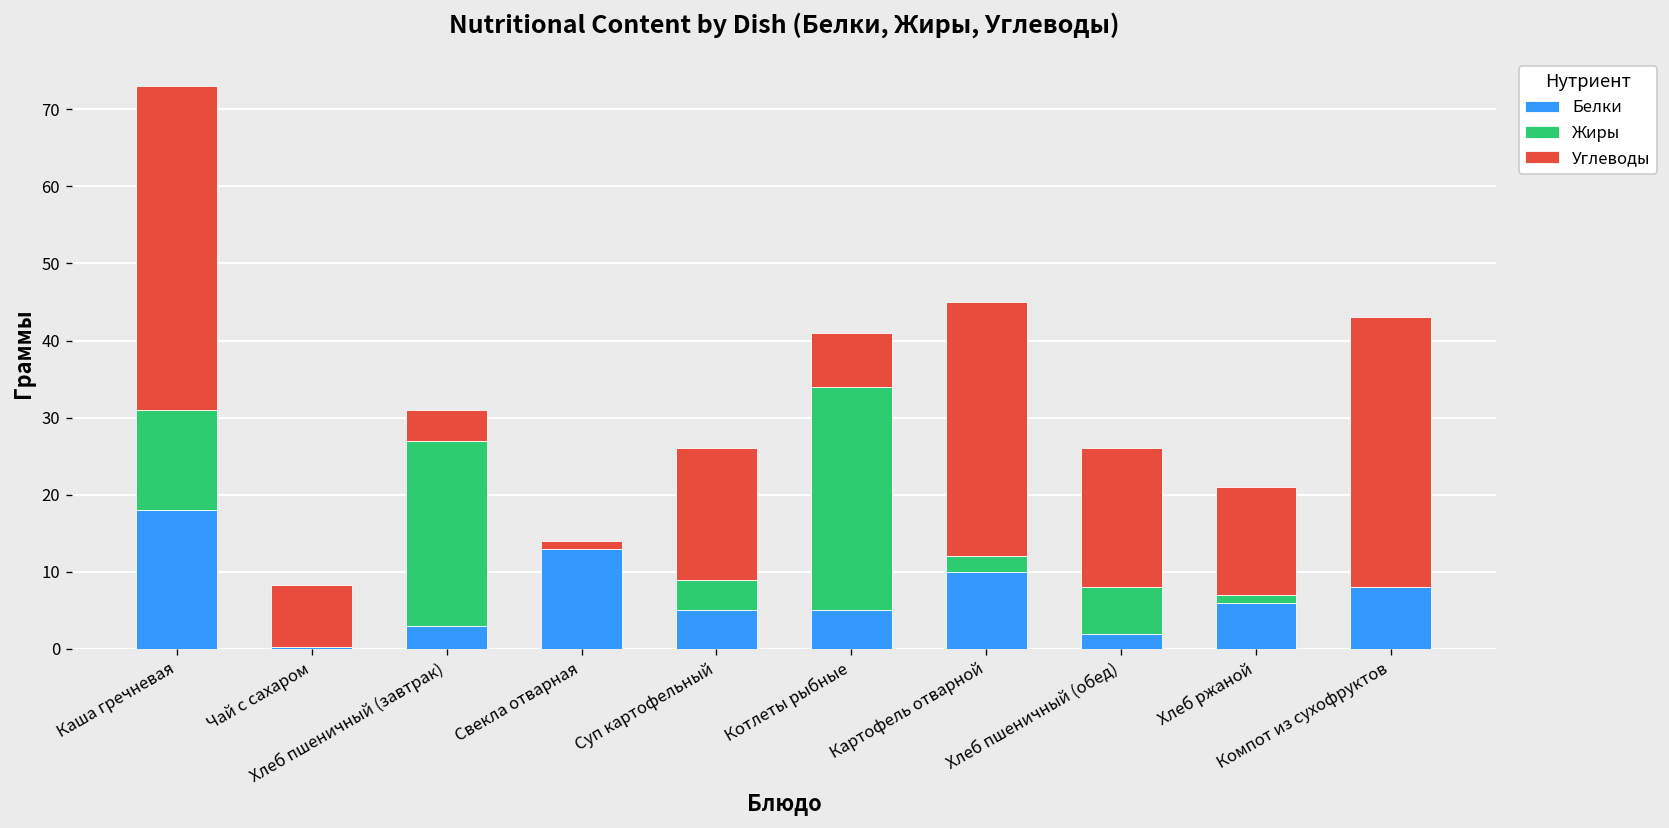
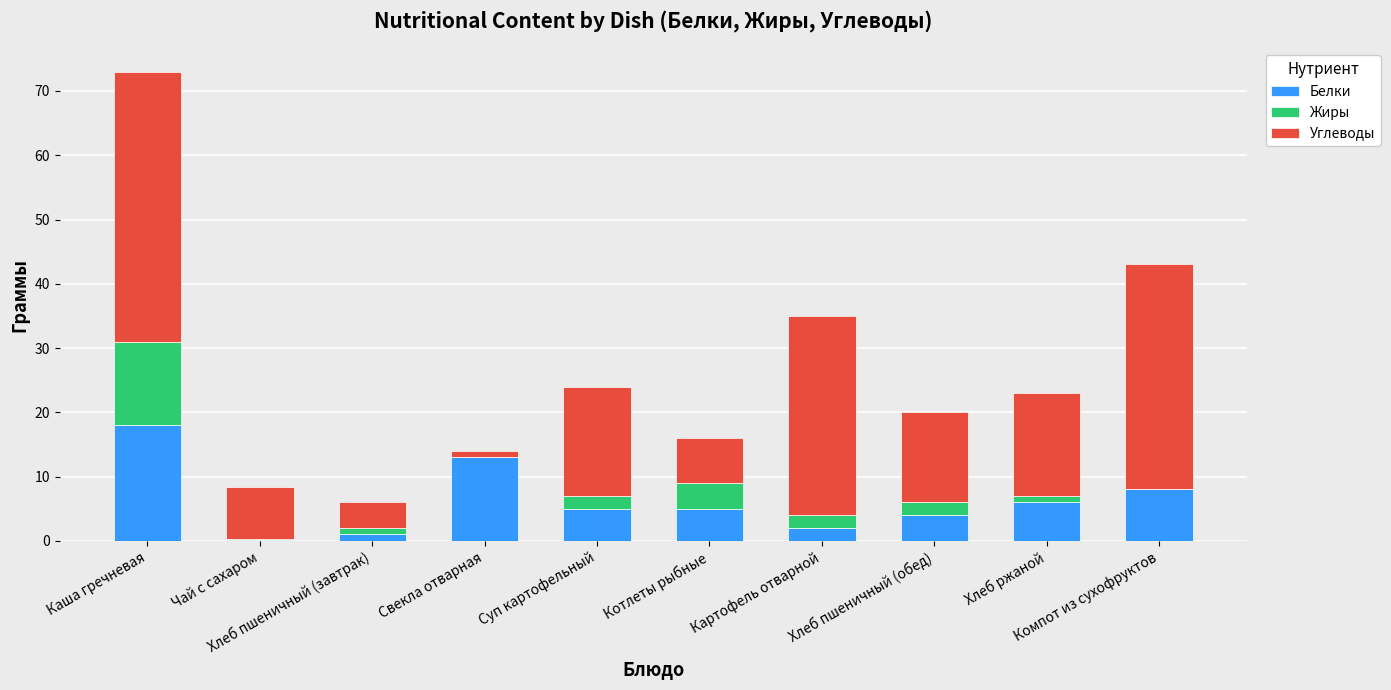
  {
    "Белки": {
      "Каша гречневая": 18,
-     "Хлеб пшеничный (завтрак)": 3,
+     "Хлеб пшеничный (завтрак)": 1,
      "Свекла отварная": 13,
      "Суп картофельный": 5,
      "Котлеты рыбные": 5,
-     "Картофель отварной": 10,
-     "Хлеб пшеничный (обед)": 2,
+     "Картофель отварной": 2,
+     "Хлеб пшеничный (обед)": 4,
      "Хлеб ржаной": 6,
      "Компот из сухофруктов": 8
    },
    "Жиры": {
      "Каша гречневая": 13,
-     "Хлеб пшеничный (завтрак)": 24,
+     "Хлеб пшеничный (завтрак)": 1,
      "Свекла отварная": 0,
-     "Суп картофельный": 4,
-     "Котлеты рыбные": 29,
+     "Суп картофельный": 2,
+     "Котлеты рыбные": 4,
      "Картофель отварной": 2,
-     "Хлеб пшеничный (обед)": 6,
+     "Хлеб пшеничный (обед)": 2,
      "Хлеб ржаной": 1,
      "Компот из сухофруктов": 0
    },
    "Углеводы": {
      "Каша гречневая": 42,
      "Чай с сахаром": 8,
      "Хлеб пшеничный (завтрак)": 4,
      "Свекла отварная": 1,
      "Суп картофельный": 17,
      "Котлеты рыбные": 7,
-     "Картофель отварной": 33,
-     "Хлеб пшеничный (обед)": 18,
-     "Хлеб ржаной": 14,
+     "Картофель отварной": 31,
+     "Хлеб пшеничный (обед)": 14,
+     "Хлеб ржаной": 16,
      "Компот из сухофруктов": 35
    }
  }
